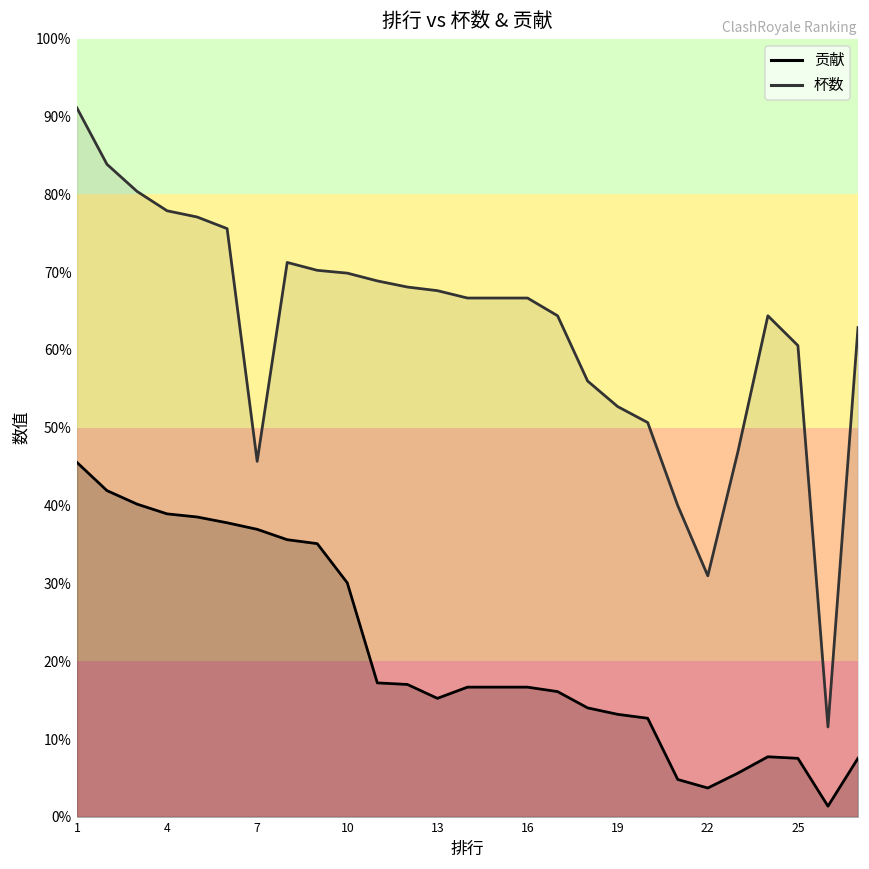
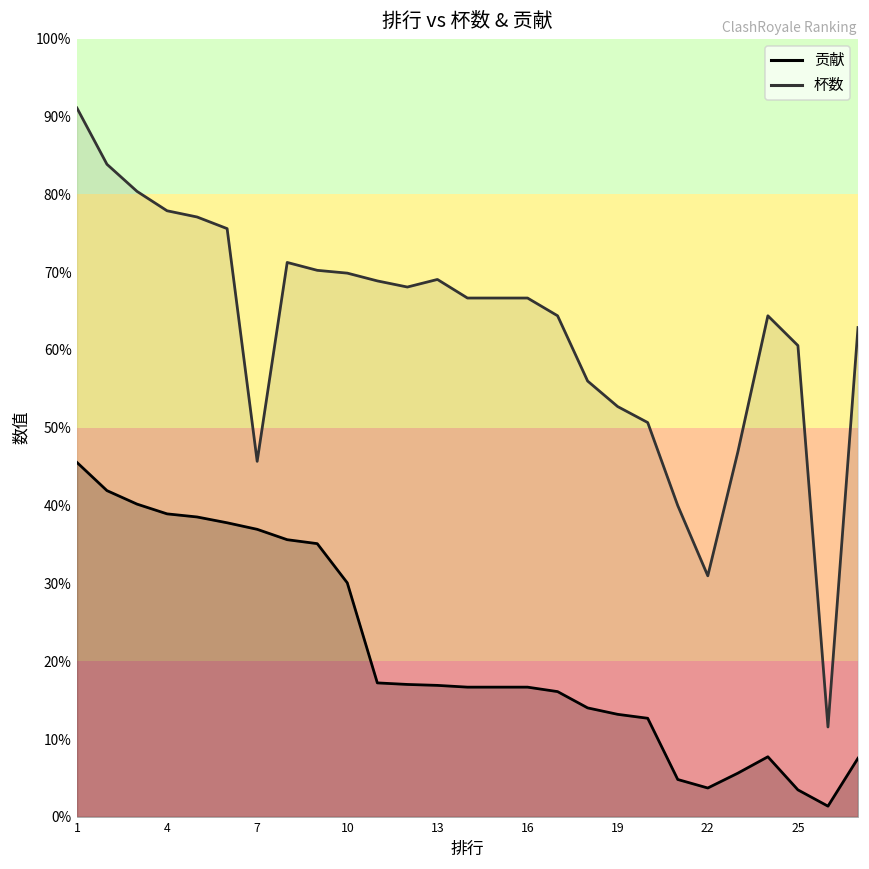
  {
    "贡献": {
      "1": "46%",
      "4": "39%",
      "7": "37%",
      "10": "30%",
-     "13": "15%",
+     "13": "17%",
      "16": "17%",
      "19": "13%",
      "22": "4%",
-     "25": "8%"
+     "25": "3%"
    },
    "杯数": {
      "1": "91%",
      "4": "78%",
      "7": "46%",
      "10": "70%",
-     "13": "68%",
+     "13": "69%",
      "16": "67%",
      "19": "53%",
      "22": "31%",
      "25": "61%"
    }
  }
